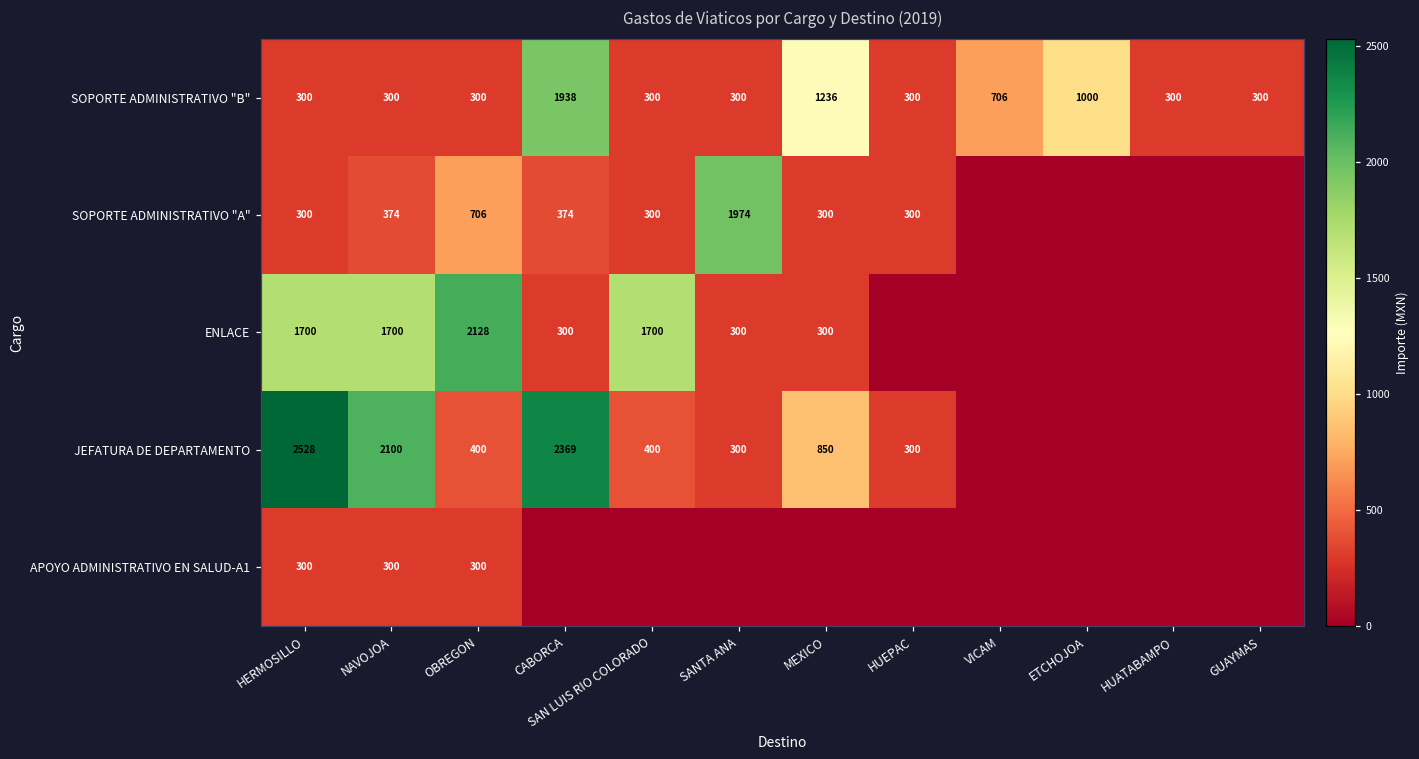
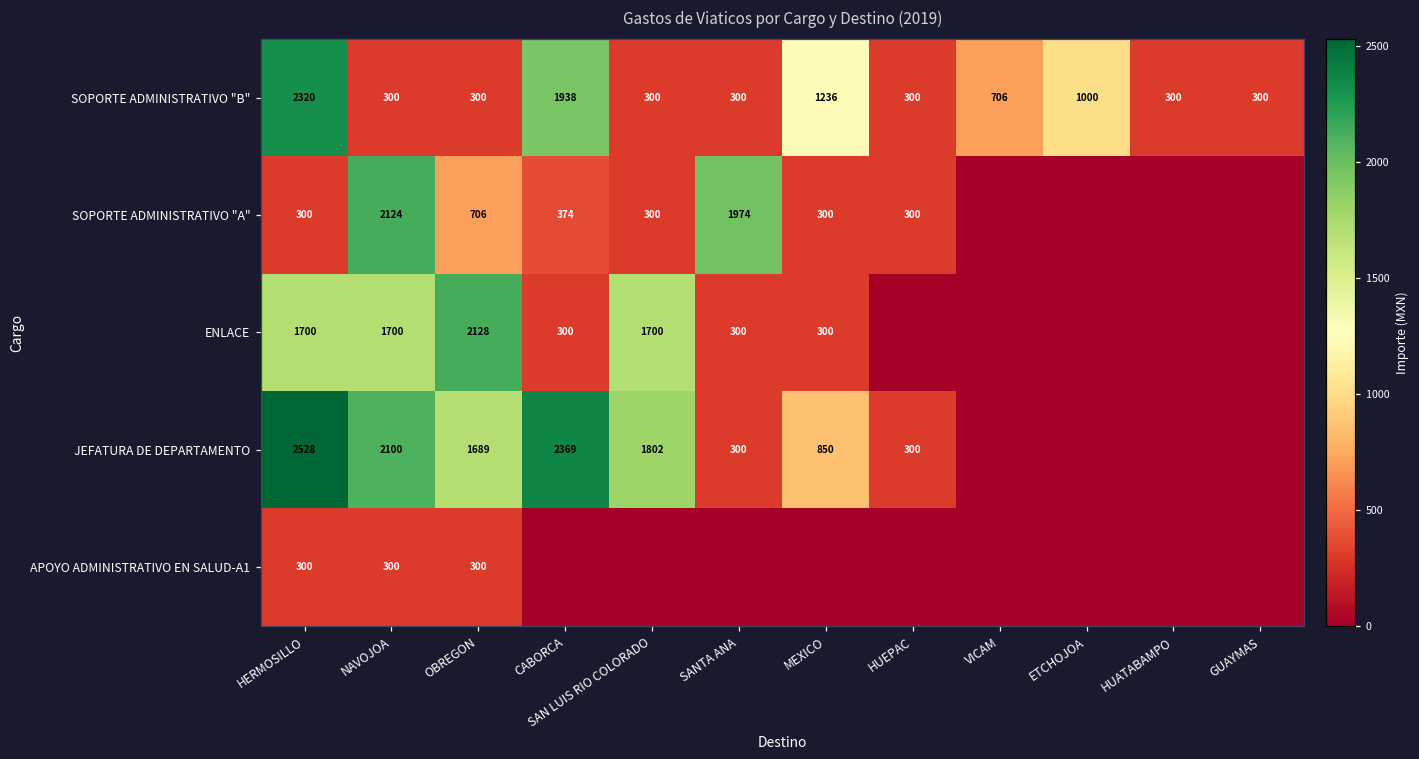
  {
    "SOPORTE ADMINISTRATIVO \"B\"": {
-     "HERMOSILLO": 300,
+     "HERMOSILLO": 2320,
      "NAVOJOA": 300,
      "OBREGON": 300,
      "CABORCA": 1938,
      "SAN LUIS RIO COLORADO": 300,
      "SANTA ANA": 300,
      "MEXICO": 1236,
      "HUEPAC": 300,
      "VICAM": 706,
      "ETCHOJOA": 1000,
      "HUATABAMPO": 300,
      "GUAYMAS": 300
    },
    "SOPORTE ADMINISTRATIVO \"A\"": {
      "HERMOSILLO": 300,
-     "NAVOJOA": 374,
+     "NAVOJOA": 2124,
      "OBREGON": 706,
      "CABORCA": 374,
      "SAN LUIS RIO COLORADO": 300,
      "SANTA ANA": 1974,
      "MEXICO": 300,
      "HUEPAC": 300
    },
    "ENLACE": {
      "HERMOSILLO": 1700,
      "NAVOJOA": 1700,
      "OBREGON": 2128,
      "CABORCA": 300,
      "SAN LUIS RIO COLORADO": 1700,
      "SANTA ANA": 300,
      "MEXICO": 300
    },
    "JEFATURA DE DEPARTAMENTO": {
      "HERMOSILLO": 2528,
      "NAVOJOA": 2100,
-     "OBREGON": 400,
+     "OBREGON": 1689,
      "CABORCA": 2369,
-     "SAN LUIS RIO COLORADO": 400,
+     "SAN LUIS RIO COLORADO": 1802,
      "SANTA ANA": 300,
      "MEXICO": 850,
      "HUEPAC": 300
    },
    "APOYO ADMINISTRATIVO EN SALUD-A1": {
      "HERMOSILLO": 300,
      "NAVOJOA": 300,
      "OBREGON": 300
    }
  }
